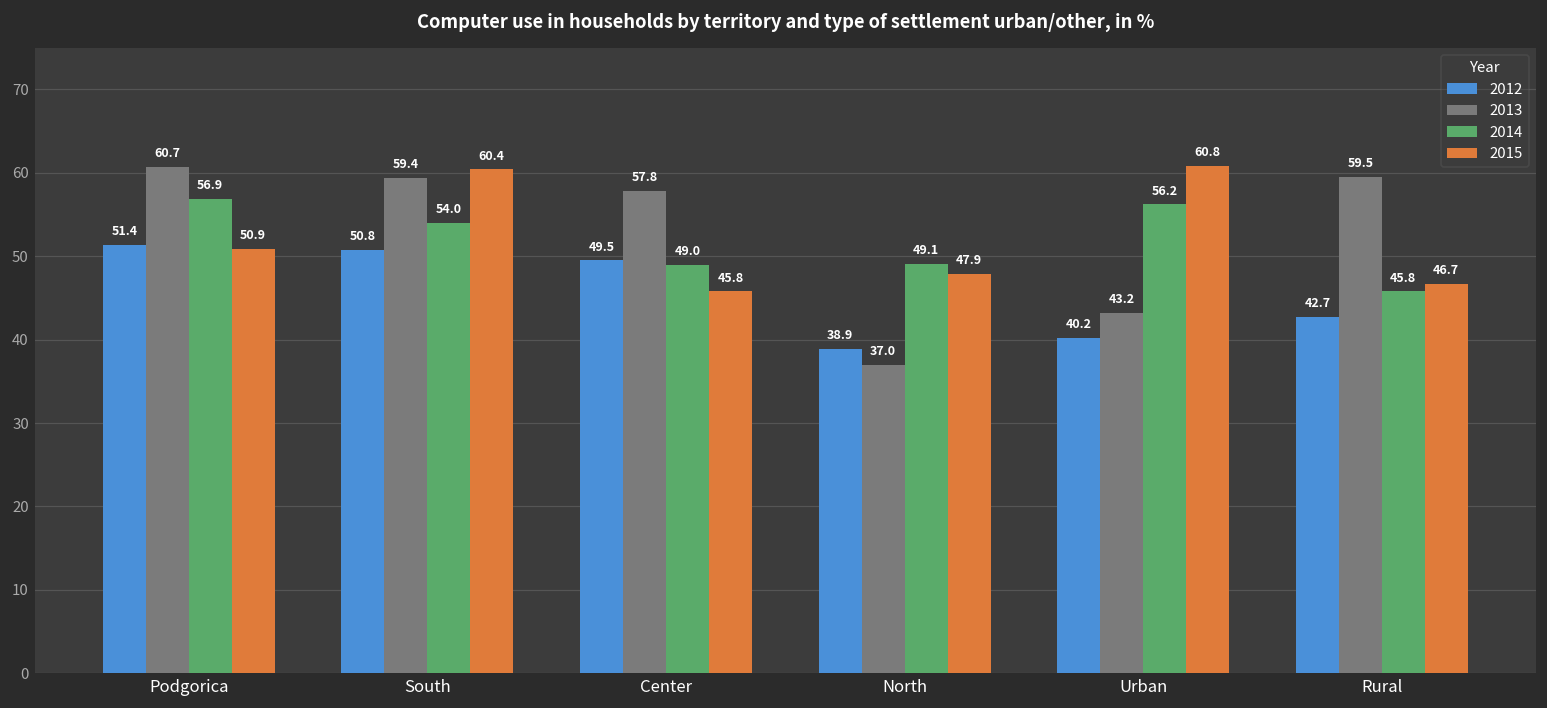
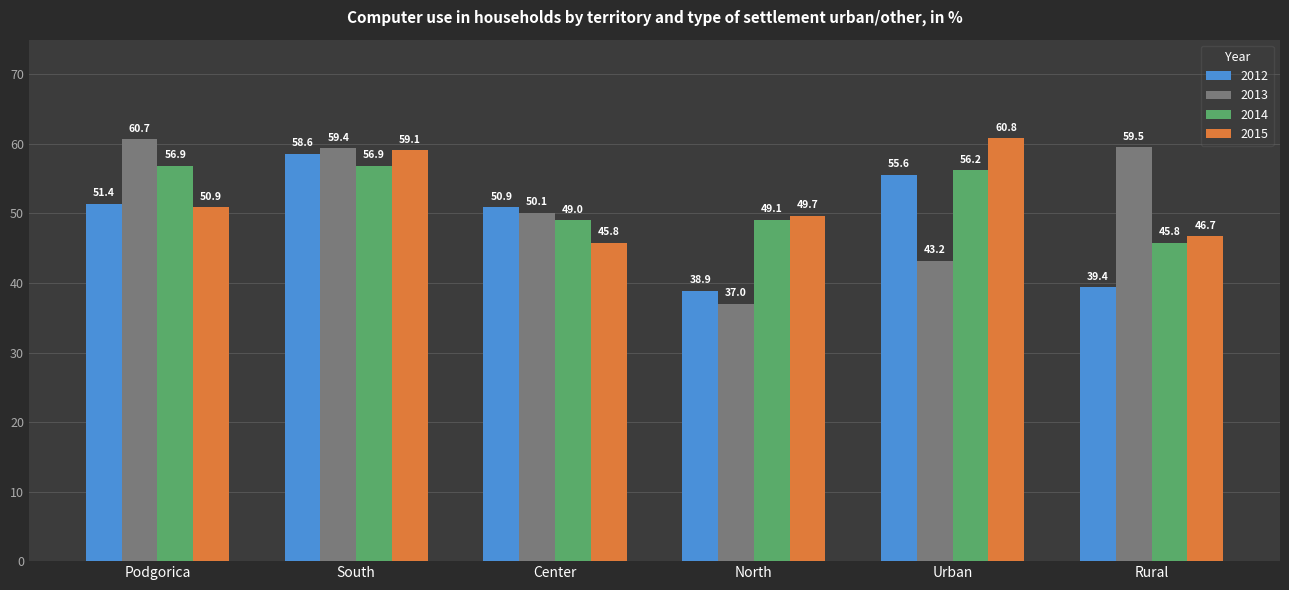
  {
    "2012": {
      "Podgorica": 51.4,
-     "South": 50.8,
-     "Center": 49.5,
+     "South": 58.6,
+     "Center": 50.9,
      "North": 38.9,
-     "Urban": 40.2,
-     "Rural": 42.7
+     "Urban": 55.6,
+     "Rural": 39.4
    },
    "2013": {
      "Podgorica": 60.7,
      "South": 59.4,
-     "Center": 57.8,
+     "Center": 50.1,
      "North": 37.0,
      "Urban": 43.2,
      "Rural": 59.5
    },
    "2014": {
      "Podgorica": 56.9,
-     "South": 54.0,
+     "South": 56.9,
      "Center": 49.0,
      "North": 49.1,
      "Urban": 56.2,
      "Rural": 45.8
    },
    "2015": {
      "Podgorica": 50.9,
-     "South": 60.4,
+     "South": 59.1,
      "Center": 45.8,
-     "North": 47.9,
+     "North": 49.7,
      "Urban": 60.8,
      "Rural": 46.7
    }
  }
